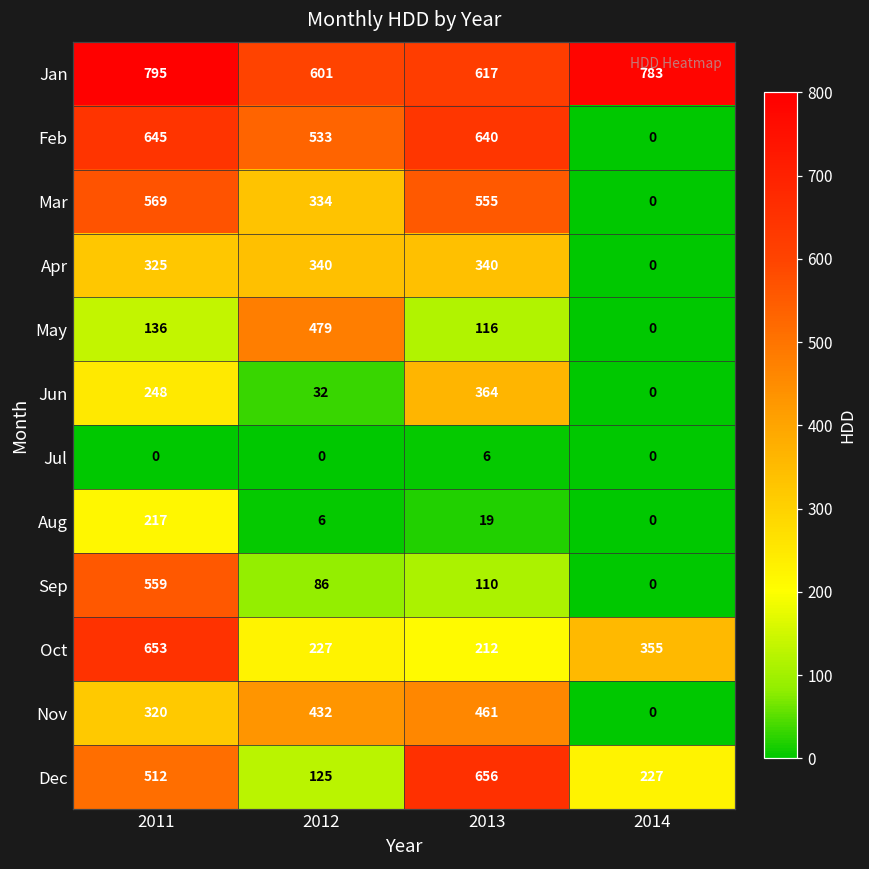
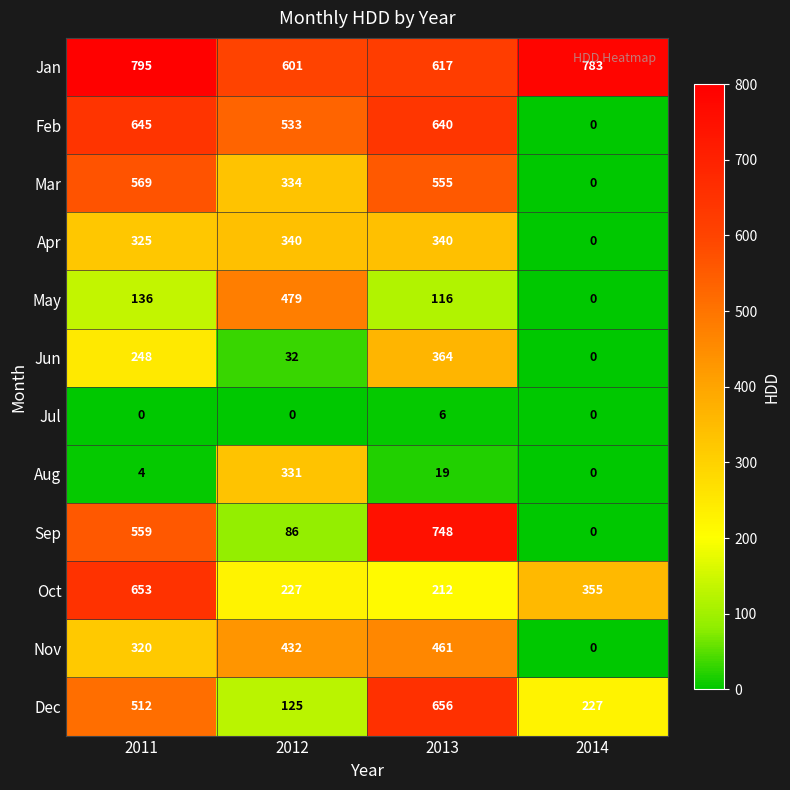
  {
    "Jan": {
      "2011": 795,
      "2012": 601,
      "2013": 617
    },
    "Feb": {
      "2011": 645,
      "2012": 533,
      "2013": 640,
      "2014": 0
    },
    "Mar": {
      "2011": 569,
      "2012": 334,
      "2013": 555,
      "2014": 0
    },
    "Apr": {
      "2011": 325,
      "2012": 340,
      "2013": 340,
      "2014": 0
    },
    "May": {
      "2011": 136,
      "2012": 479,
      "2013": 116,
      "2014": 0
    },
    "Jun": {
      "2011": 248,
      "2012": 32,
      "2013": 364,
      "2014": 0
    },
    "Jul": {
      "2011": 0,
      "2012": 0,
      "2013": 6,
      "2014": 0
    },
    "Aug": {
-     "2011": 217,
-     "2012": 6,
+     "2011": 4,
+     "2012": 331,
      "2013": 19,
      "2014": 0
    },
    "Sep": {
      "2011": 559,
      "2012": 86,
-     "2013": 110,
+     "2013": 748,
      "2014": 0
    },
    "Oct": {
      "2011": 653,
      "2012": 227,
      "2013": 212,
      "2014": 355
    },
    "Nov": {
      "2011": 320,
      "2012": 432,
      "2013": 461,
      "2014": 0
    },
    "Dec": {
      "2011": 512,
      "2012": 125,
      "2013": 656,
      "2014": 227
    }
  }
